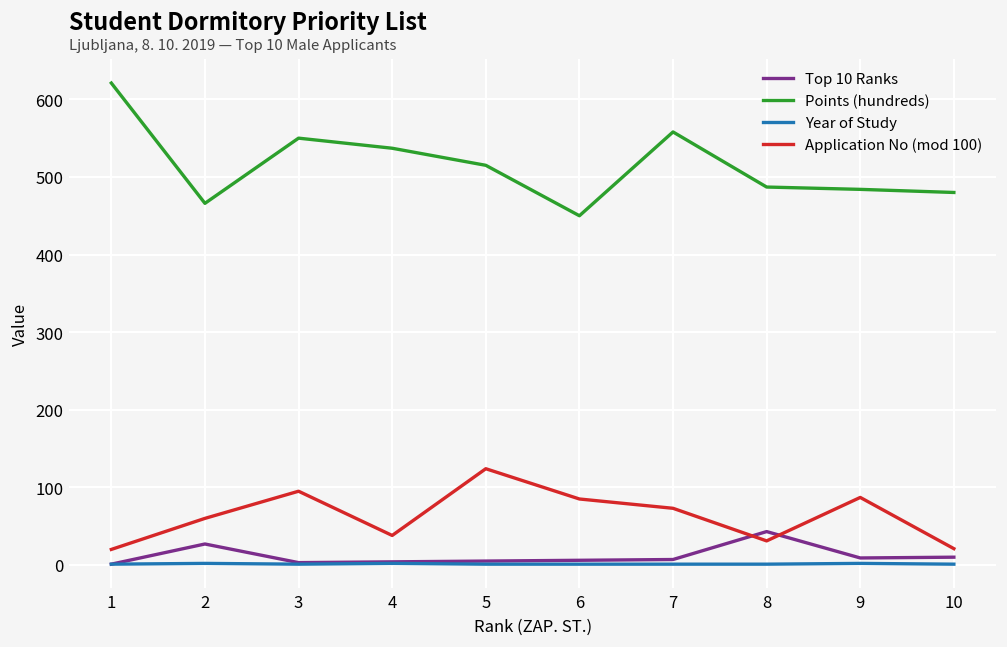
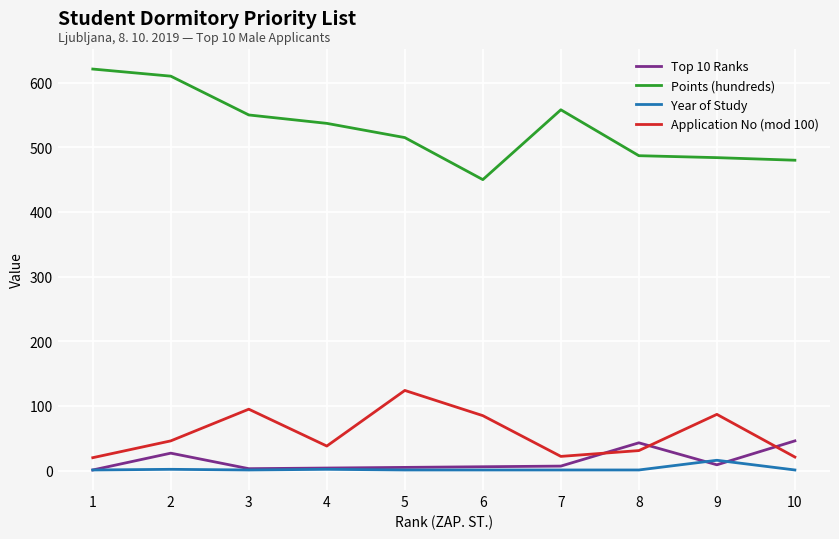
  {
    "Top 10 Ranks": {
      "2": 30,
      "5": 10,
      "6": 10,
      "7": 10,
      "8": 40,
      "9": 10,
-     "10": 10
+     "10": 50
    },
    "Points (hundreds)": {
-     "2": 470,
+     "2": 610,
      "3": 550,
      "4": 540,
      "5": 520,
      "6": 450,
      "7": 560,
      "8": 490,
      "9": 480,
      "10": 480
    },
    "Year of Study": {
      "2": 0,
      "5": 0,
      "6": 0,
      "7": 0,
      "8": 0,
-     "9": 0,
+     "9": 20,
      "10": 0
    },
    "Application No (mod 100)": {
      "1": 20,
-     "2": 60,
+     "2": 50,
      "3": 100,
      "4": 40,
      "5": 120,
      "6": 90,
-     "7": 70,
+     "7": 20,
      "8": 30,
      "9": 90,
      "10": 20
    }
  }
